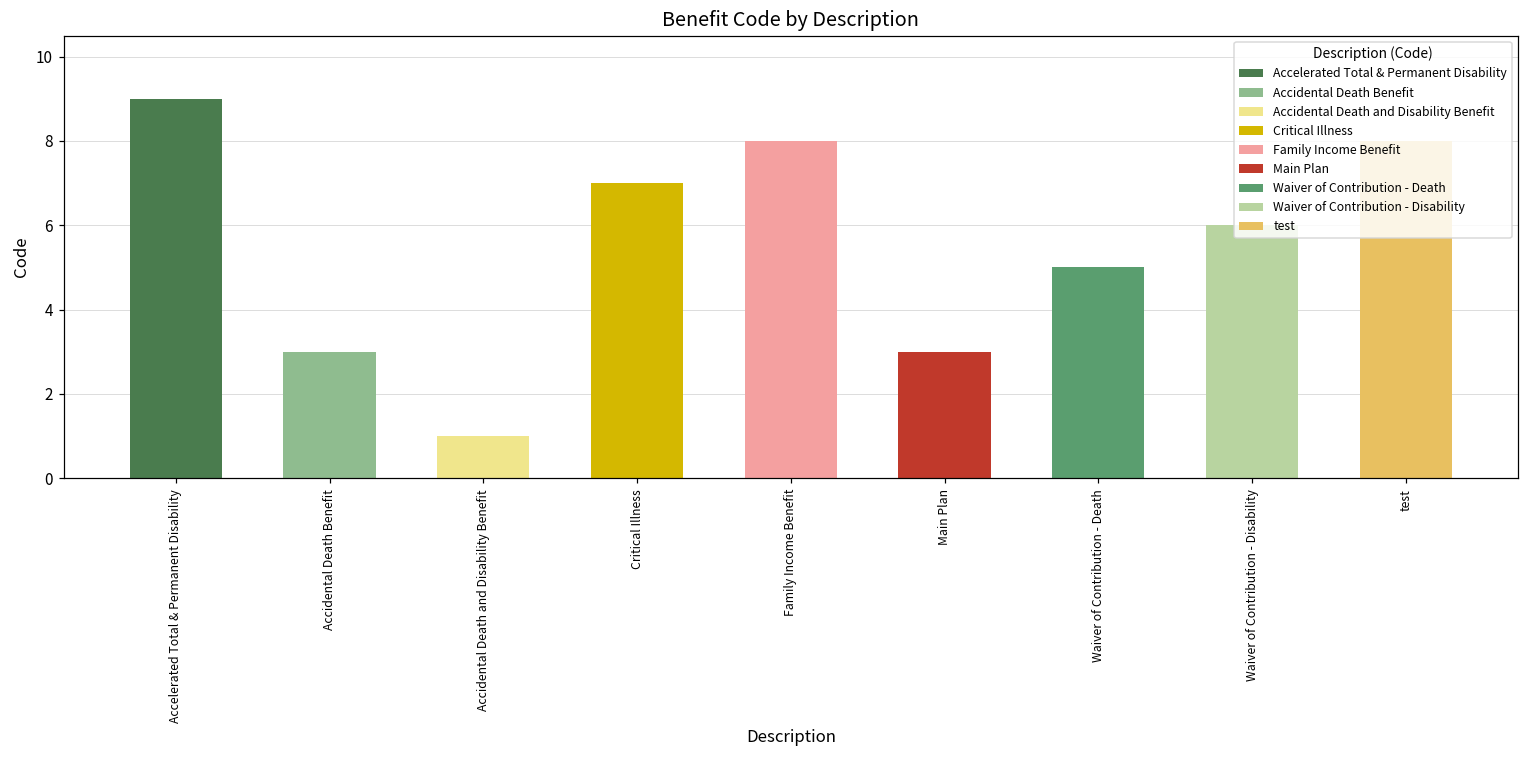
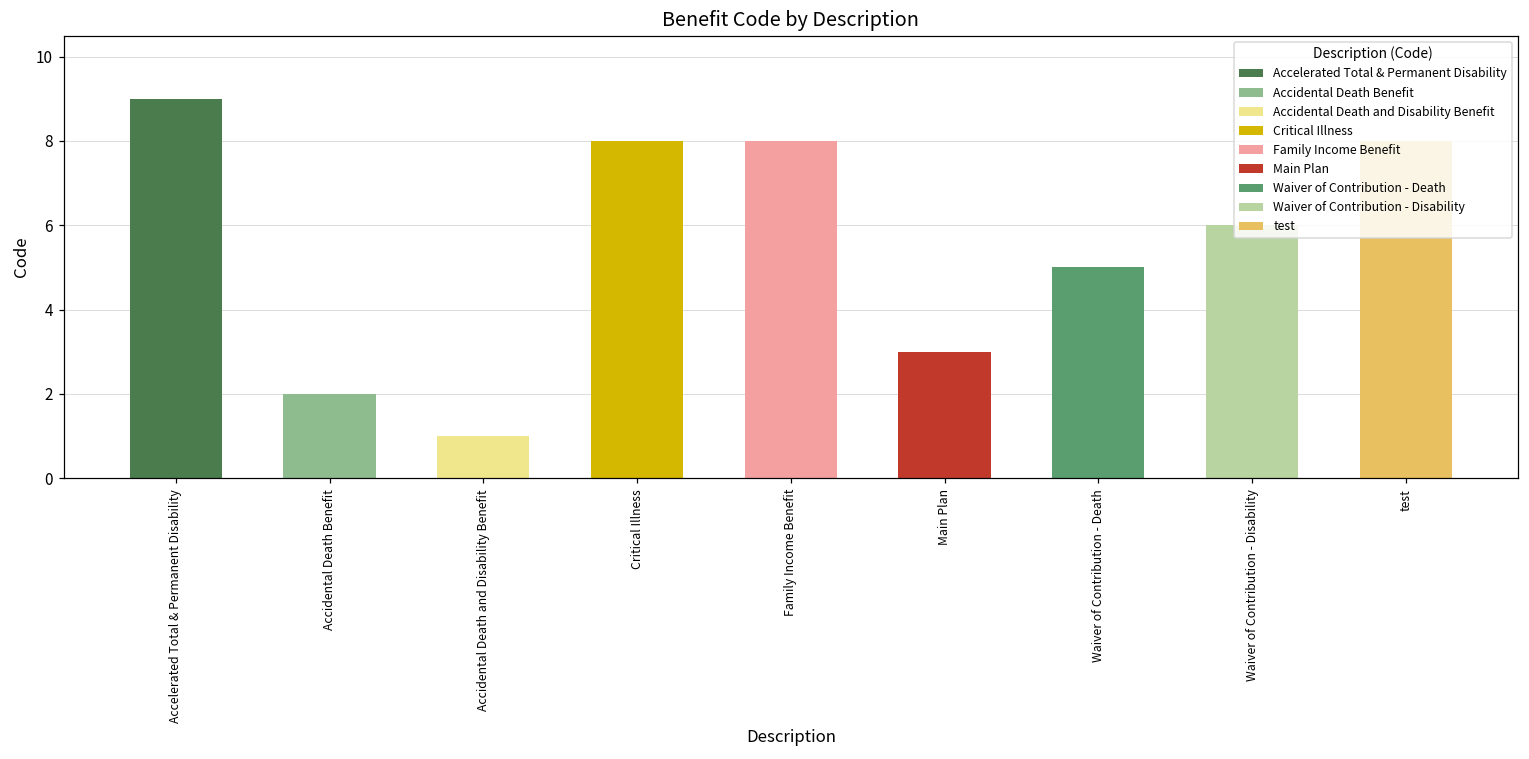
  {
    "Accelerated Total & Permanent Disability": 9,
-   "Accidental Death Benefit": 3,
+   "Accidental Death Benefit": 2,
    "Accidental Death and Disability Benefit": 1,
-   "Critical Illness": 7,
+   "Critical Illness": 8,
    "Family Income Benefit": 8,
    "Main Plan": 3,
    "Waiver of Contribution - Death": 5,
    "Waiver of Contribution - Disability": 6
  }
